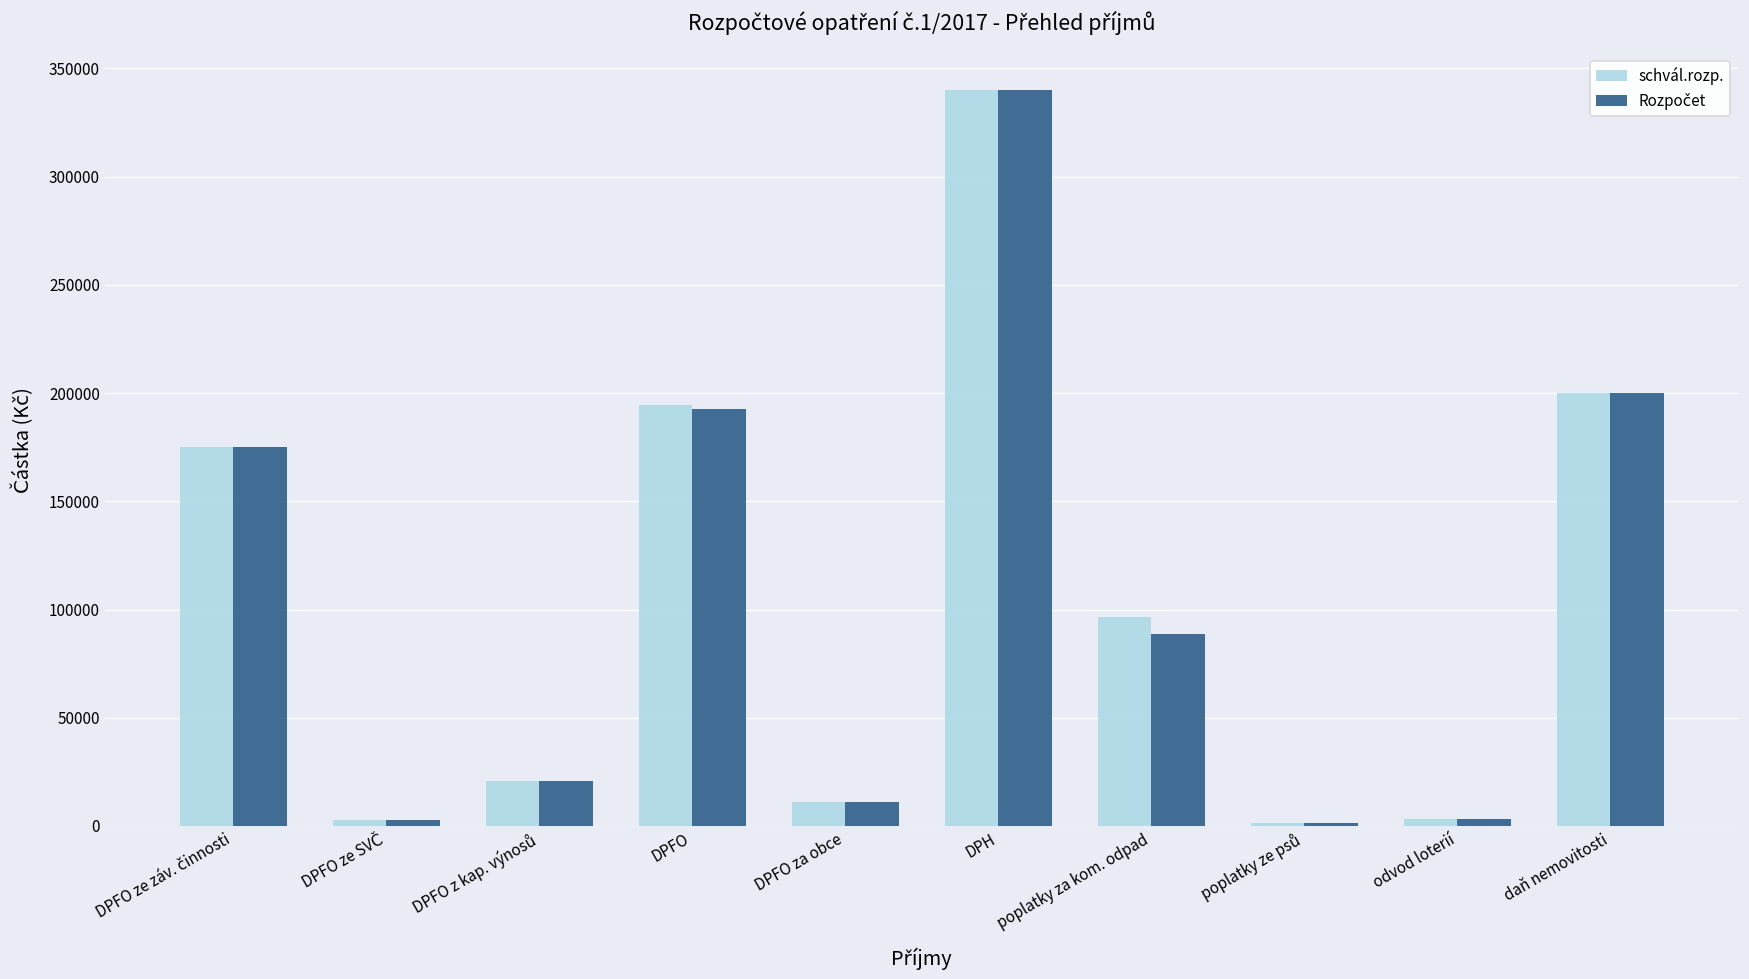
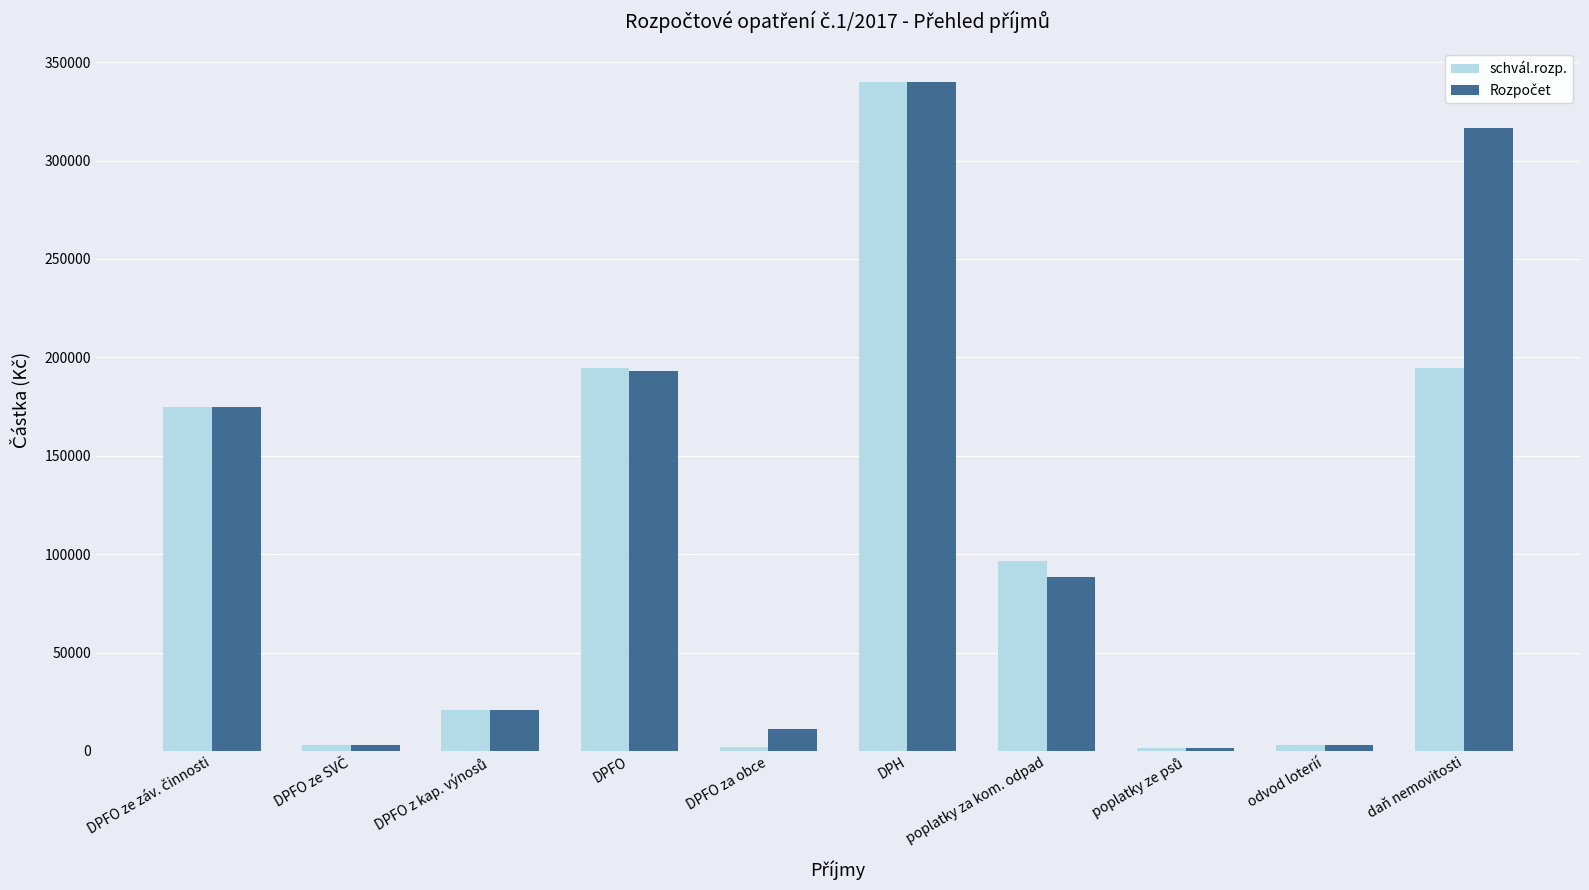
  {
    "schvál.rozp.": {
      "DPFO ze záv. činnosti": 175000,
      "DPFO ze SVČ": 3000,
      "DPFO z kap. výnosů": 21000,
      "DPFO": 194000,
-     "DPFO za obce": 11000,
+     "DPFO za obce": 2000,
      "DPH": 340000,
      "poplatky za kom. odpad": 96000,
      "poplatky ze psů": 2000,
      "odvod loterií": 3000,
-     "daň nemovitosti": 200000
+     "daň nemovitosti": 195000
    },
    "Rozpočet": {
      "DPFO ze záv. činnosti": 175000,
      "DPFO ze SVČ": 3000,
      "DPFO z kap. výnosů": 21000,
      "DPFO": 193000,
      "DPFO za obce": 11000,
      "DPH": 340000,
      "poplatky za kom. odpad": 89000,
      "poplatky ze psů": 2000,
      "odvod loterií": 3000,
-     "daň nemovitosti": 200000
+     "daň nemovitosti": 316000
    }
  }
